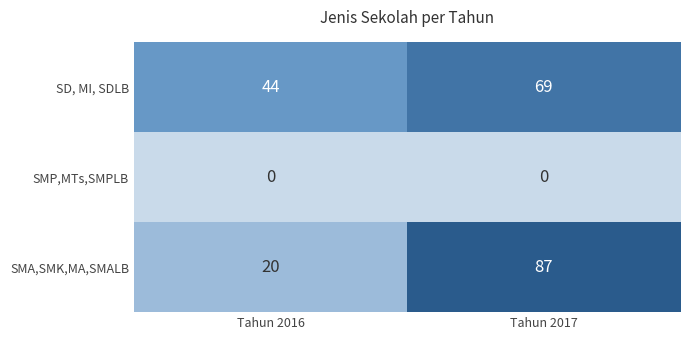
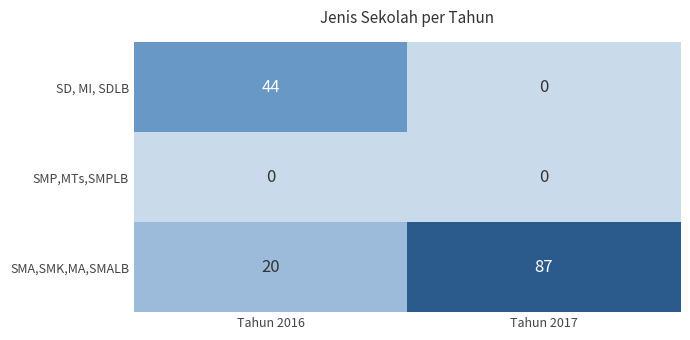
  {
    "SD, MI, SDLB": {
      "Tahun 2016": 44,
-     "Tahun 2017": 69
+     "Tahun 2017": 0
    },
    "SMP,MTs,SMPLB": {
      "Tahun 2016": 0,
      "Tahun 2017": 0
    },
    "SMA,SMK,MA,SMALB": {
      "Tahun 2016": 20,
      "Tahun 2017": 87
    }
  }
